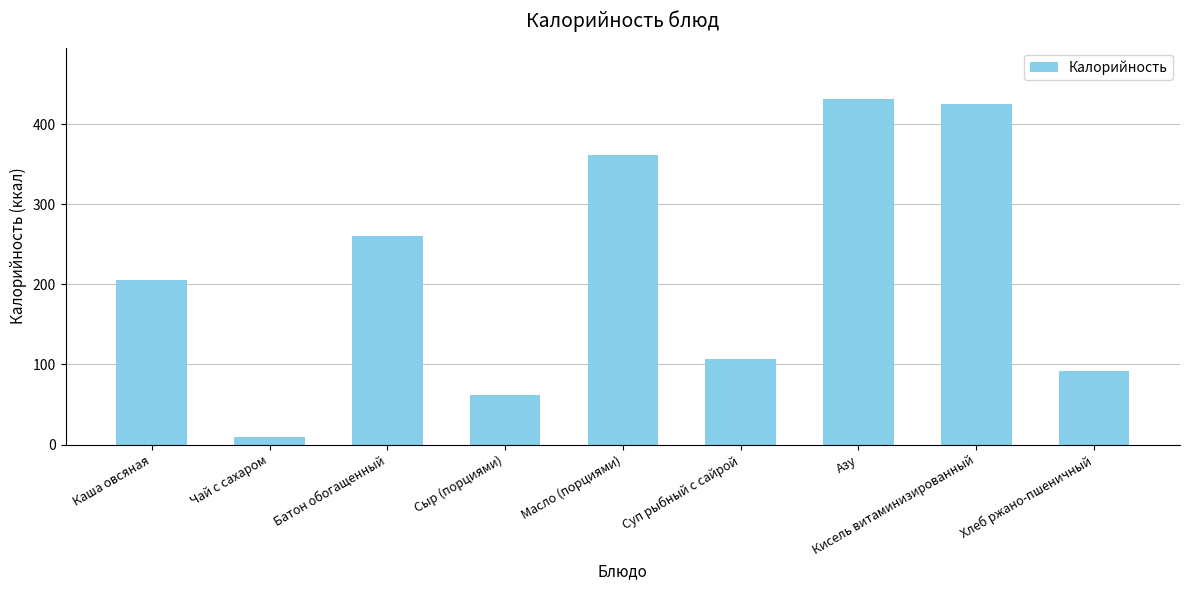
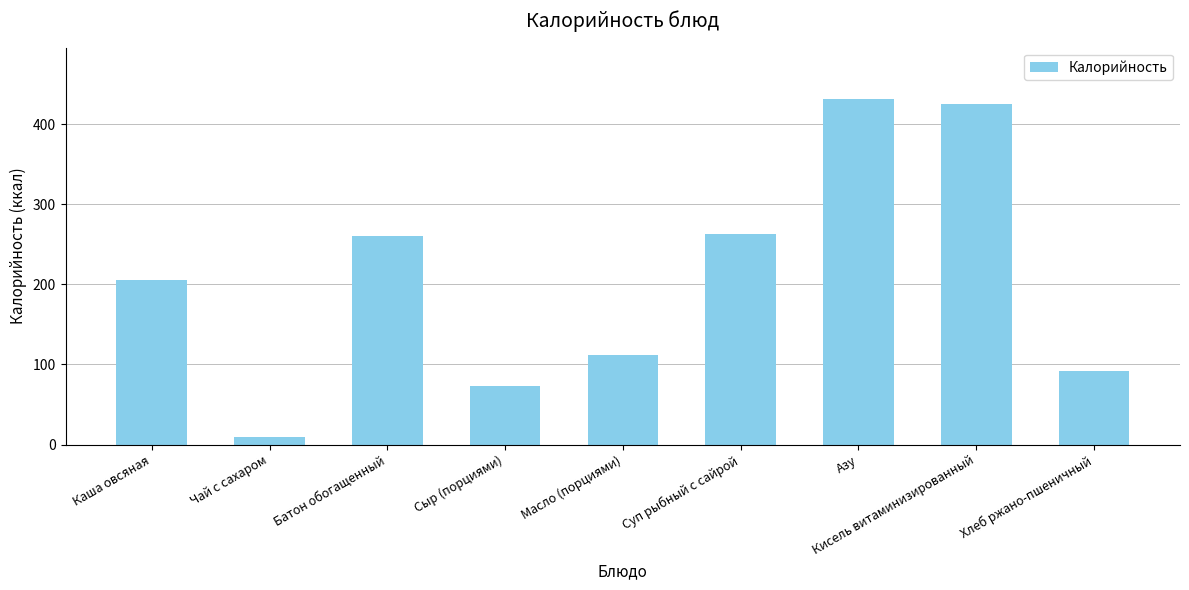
  {
    "Каша овсяная": 210,
    "Чай с сахаром": 10,
    "Батон обогащенный": 260,
-   "Сыр (порциями)": 60,
-   "Масло (порциями)": 360,
-   "Суп рыбный с сайрой": 110,
+   "Сыр (порциями)": 70,
+   "Масло (порциями)": 110,
+   "Суп рыбный с сайрой": 260,
    "Азу": 430,
    "Кисель витаминизированный": 430,
    "Хлеб ржано-пшеничный": 90
  }
